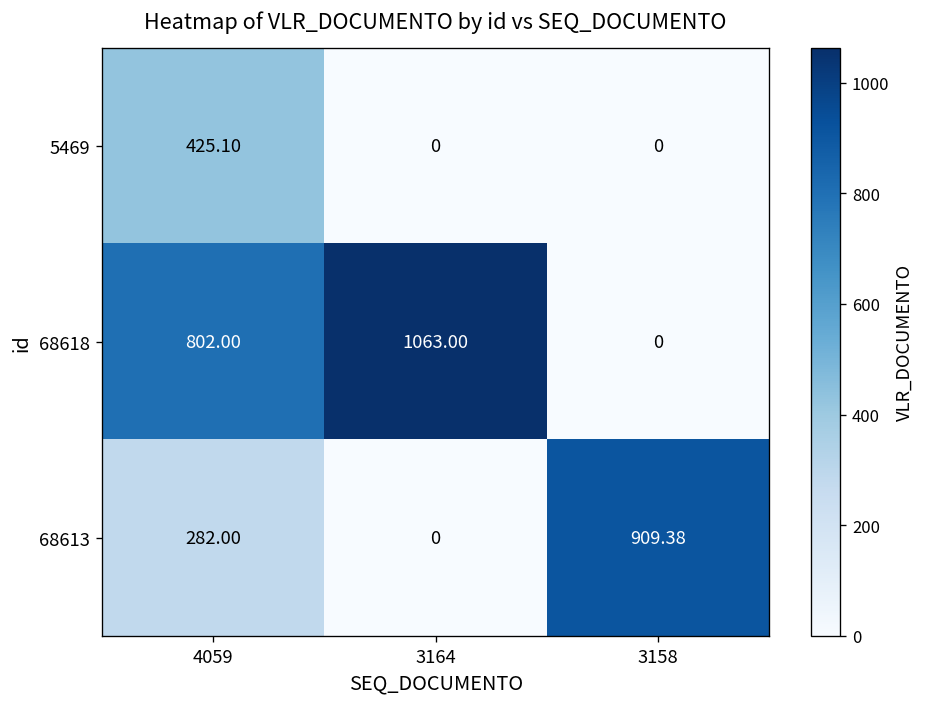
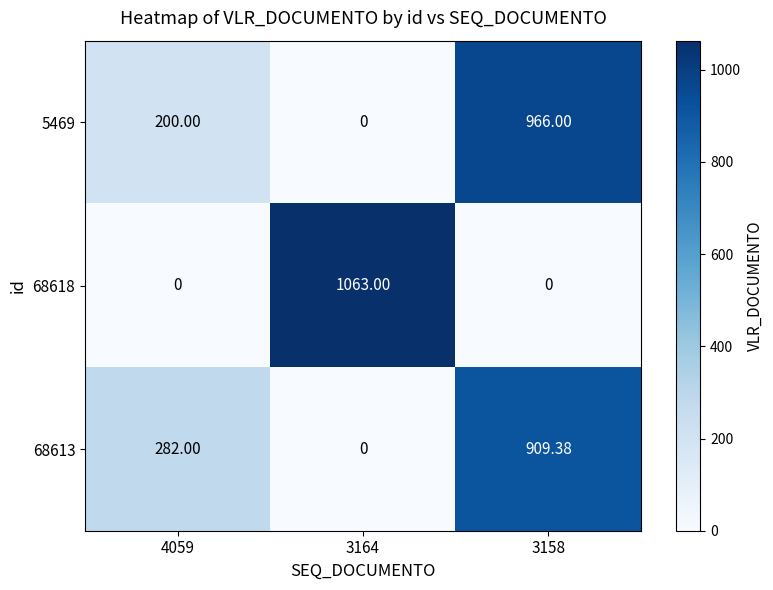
  {
    "5469": {
-     "4059": 425.10,
+     "4059": 200.00,
      "3164": 0,
-     "3158": 0
+     "3158": 966.00
    },
    "68618": {
-     "4059": 802.00,
+     "4059": 0,
      "3164": 1063.00,
      "3158": 0
    },
    "68613": {
      "4059": 282.00,
      "3164": 0,
      "3158": 909.38
    }
  }
